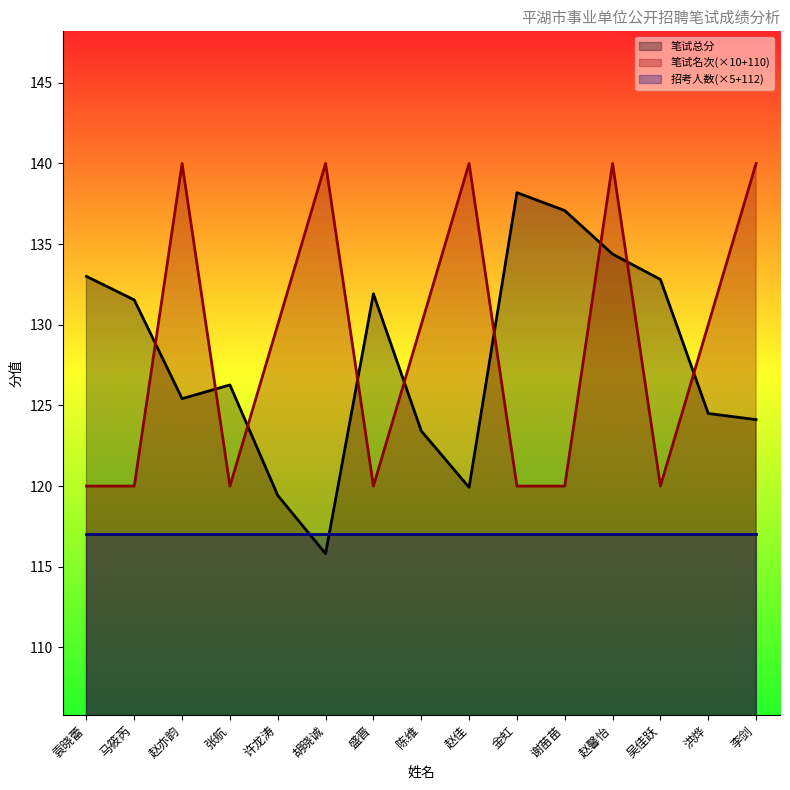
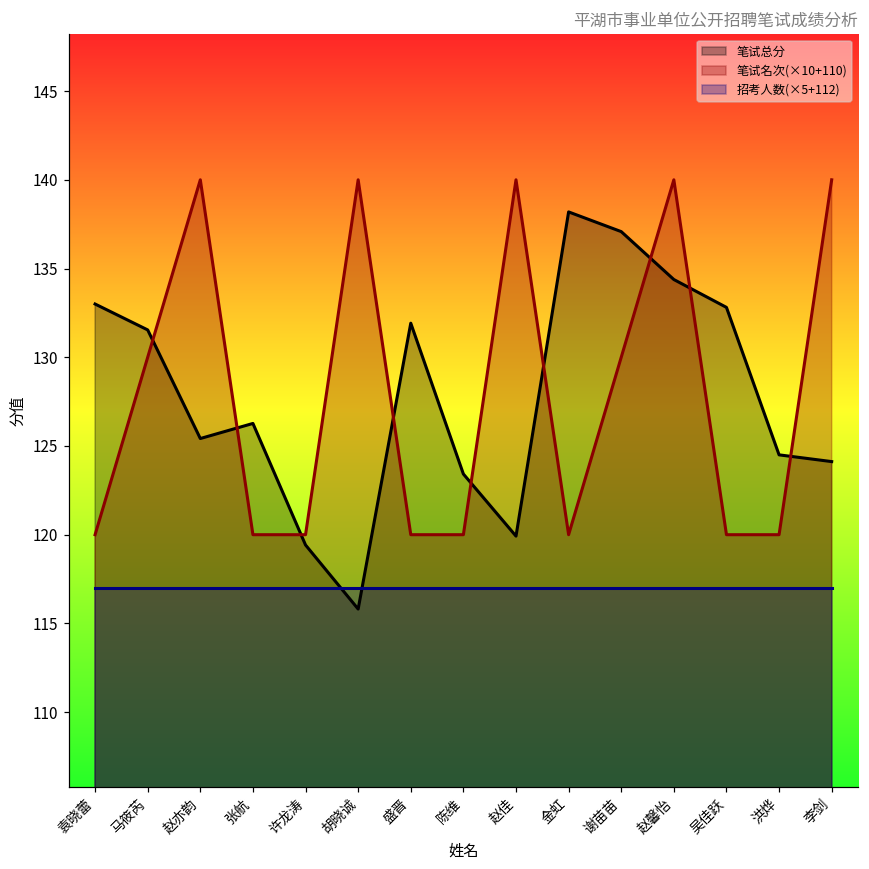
  {
    "笔试名次(×10+110)": {
      "袁晓蕾": 120.0,
-     "马筱芮": 120.0,
+     "马筱芮": 130.0,
      "赵亦韵": 140.0,
      "张航": 120.0,
-     "许龙涛": 130.0,
+     "许龙涛": 120.0,
      "胡晓诚": 140.0,
      "盛晋": 120.0,
-     "陈维": 130.0,
+     "陈维": 120.0,
      "赵佳": 140.0,
      "金虹": 120.0,
-     "谢苗苗": 120.0,
+     "谢苗苗": 130.0,
      "赵馨怡": 140.0,
      "吴佳跃": 120.0,
-     "洪烨": 130.0,
+     "洪烨": 120.0,
      "李剑": 140.0
    }
  }
